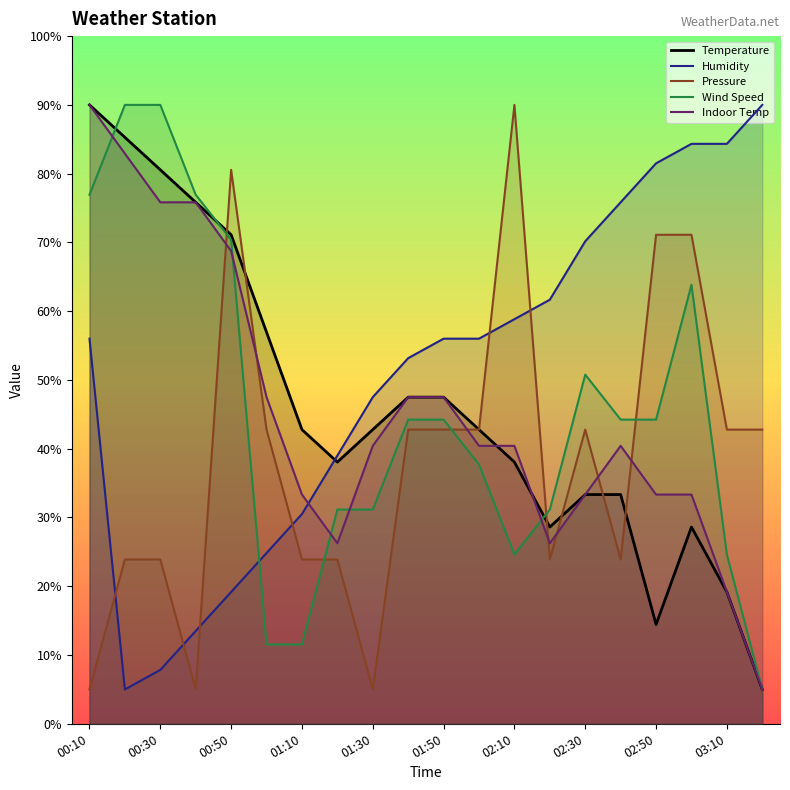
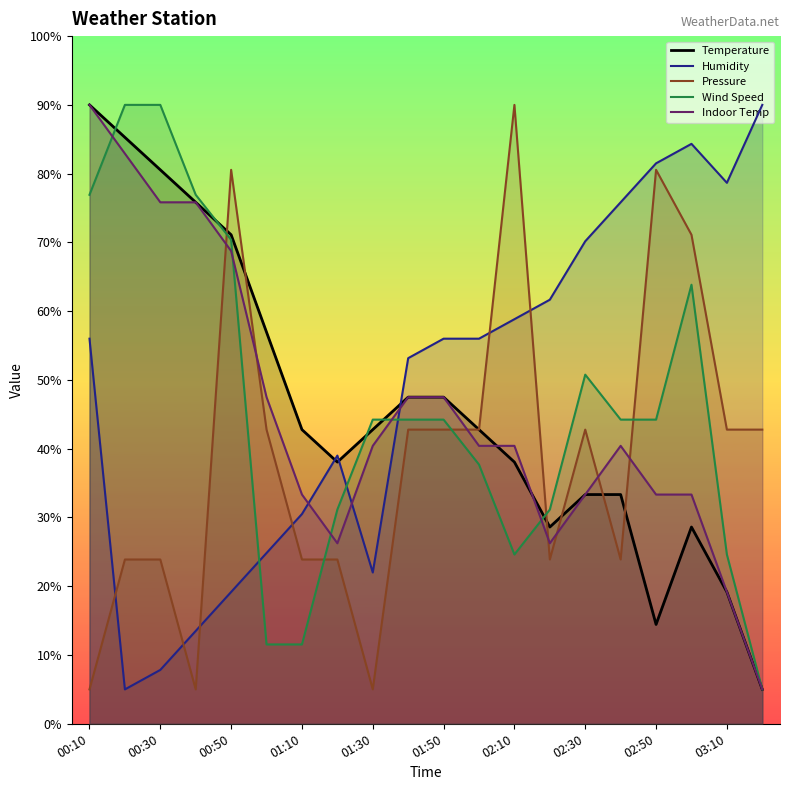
  {
    "Temperature": {
      "00:30": "81%",
      "00:50": "71%",
      "01:10": "43%",
      "01:30": "43%",
      "02:10": "38%",
      "02:50": "14%"
    },
    "Humidity": {
      "00:10": "56%",
      "00:30": "8%",
      "00:50": "19%",
      "01:10": "31%",
-     "01:30": "48%",
+     "01:30": "22%",
      "01:50": "56%",
      "02:10": "59%",
      "02:30": "70%",
      "02:50": "82%",
-     "03:10": "84%"
+     "03:10": "79%"
    },
    "Pressure": {
      "00:10": "5%",
      "00:30": "24%",
      "00:50": "81%",
      "01:10": "24%",
      "01:30": "5%",
      "01:50": "43%",
      "02:10": "90%",
      "02:30": "43%",
-     "02:50": "71%",
+     "02:50": "81%",
      "03:10": "43%"
    },
    "Wind Speed": {
      "00:10": "77%",
      "00:30": "90%",
      "00:50": "70%",
      "01:10": "12%",
-     "01:30": "31%",
+     "01:30": "44%",
      "01:50": "44%",
      "02:10": "25%",
      "02:30": "51%",
      "02:50": "44%",
      "03:10": "25%"
    },
    "Indoor Temp": {
      "00:30": "76%",
      "00:50": "69%",
      "01:10": "33%",
      "01:30": "40%",
      "02:10": "40%",
      "02:50": "33%"
    }
  }
